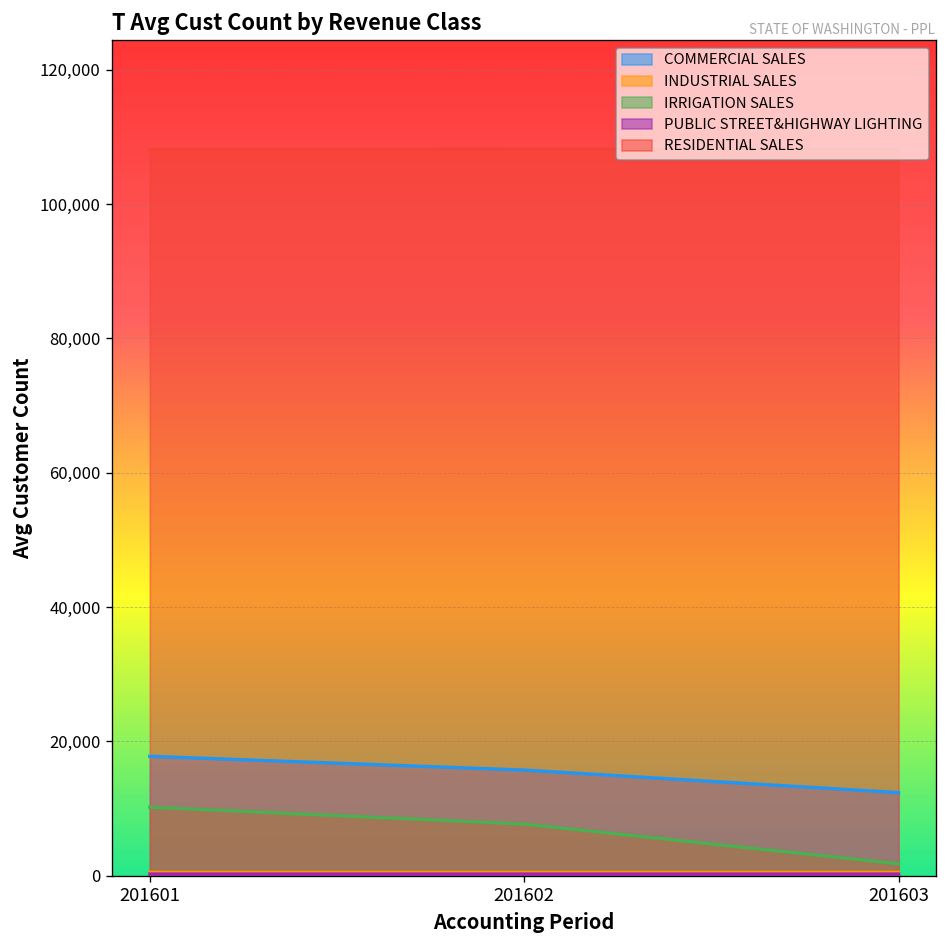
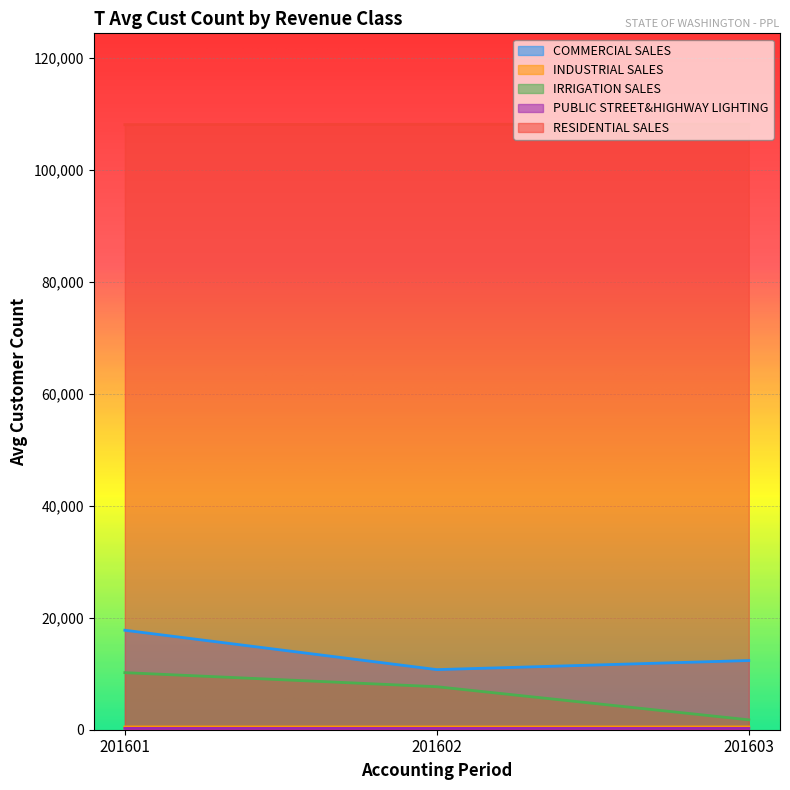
  {
    "COMMERCIAL SALES": {
      "201601": "18,000",
-     "201602": "16,000",
+     "201602": "11,000",
      "201603": "12,000"
    },
    "IRRIGATION SALES": {
      "201601": "10,000",
      "201602": "8,000",
      "201603": "2,000"
    },
    "RESIDENTIAL SALES": {
      "201601": "108,000",
      "201602": "108,000"
    }
  }
